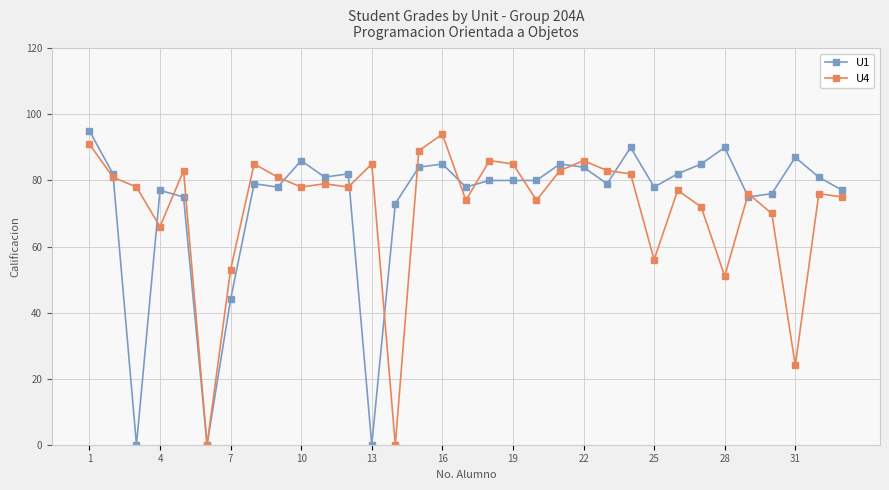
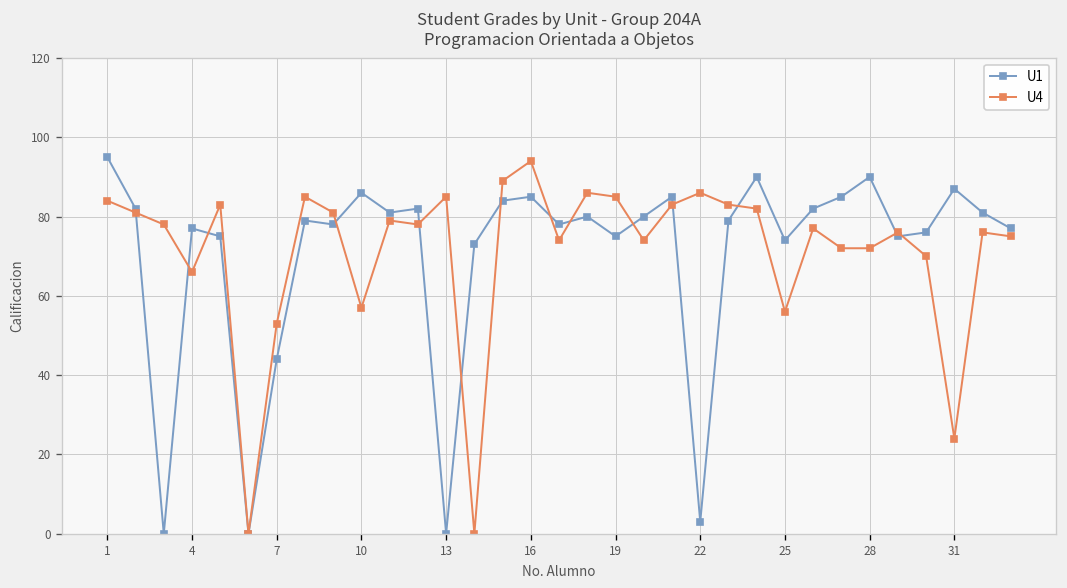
  {
    "U1": {
      "1": 95,
      "4": 77,
      "7": 44,
      "10": 86,
      "13": 0,
      "16": 85,
-     "19": 80,
-     "22": 84,
-     "25": 78,
+     "19": 75,
+     "22": 3,
+     "25": 74,
      "28": 90,
      "31": 87
    },
    "U4": {
-     "1": 91,
+     "1": 84,
      "4": 66,
      "7": 53,
-     "10": 78,
+     "10": 57,
      "13": 85,
      "16": 94,
      "19": 85,
      "22": 86,
      "25": 56,
-     "28": 51,
+     "28": 72,
      "31": 24
    }
  }
